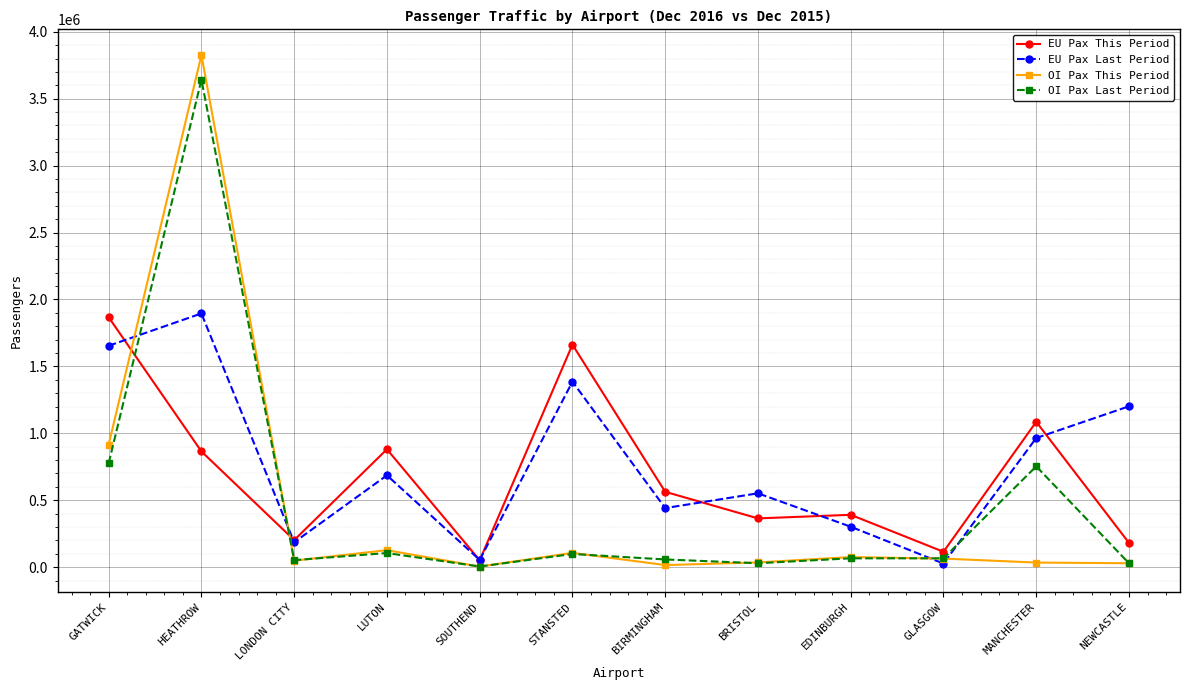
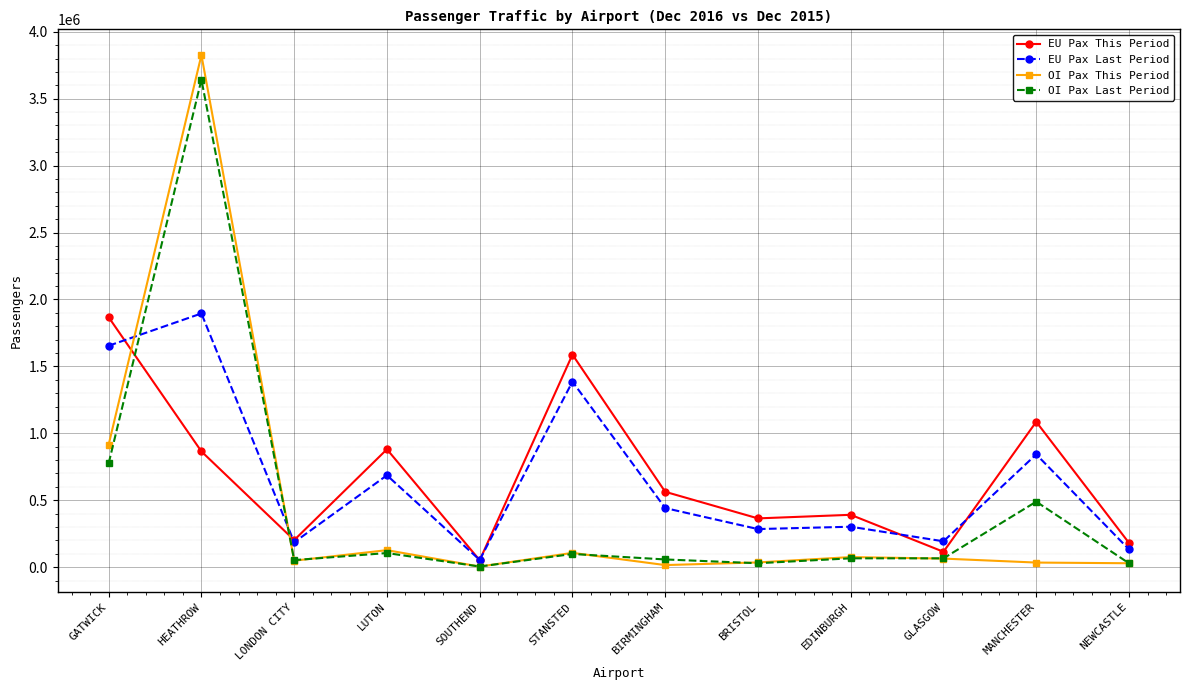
  {
    "EU Pax This Period": {
      "GATWICK": 1870000,
      "HEATHROW": 860000,
      "LUTON": 880000,
-     "STANSTED": 1660000,
+     "STANSTED": 1590000,
      "BIRMINGHAM": 560000,
      "BRISTOL": 360000,
      "EDINBURGH": 390000,
      "GLASGOW": 110000,
      "MANCHESTER": 1090000,
      "NEWCASTLE": 180000
    },
    "EU Pax Last Period": {
      "GATWICK": 1650000,
      "HEATHROW": 1900000,
      "LUTON": 690000,
      "STANSTED": 1390000,
      "BIRMINGHAM": 440000,
-     "BRISTOL": 550000,
+     "BRISTOL": 280000,
      "EDINBURGH": 300000,
-     "GLASGOW": 30000,
-     "MANCHESTER": 960000,
-     "NEWCASTLE": 1200000
+     "GLASGOW": 190000,
+     "MANCHESTER": 840000,
+     "NEWCASTLE": 130000
    },
    "OI Pax This Period": {
      "GATWICK": 920000,
      "HEATHROW": 3830000,
      "LUTON": 130000,
      "BIRMINGHAM": 20000,
      "MANCHESTER": 30000
    },
    "OI Pax Last Period": {
      "GATWICK": 780000,
      "HEATHROW": 3640000,
      "LUTON": 110000,
      "BIRMINGHAM": 60000,
-     "MANCHESTER": 750000
+     "MANCHESTER": 490000
    }
  }
